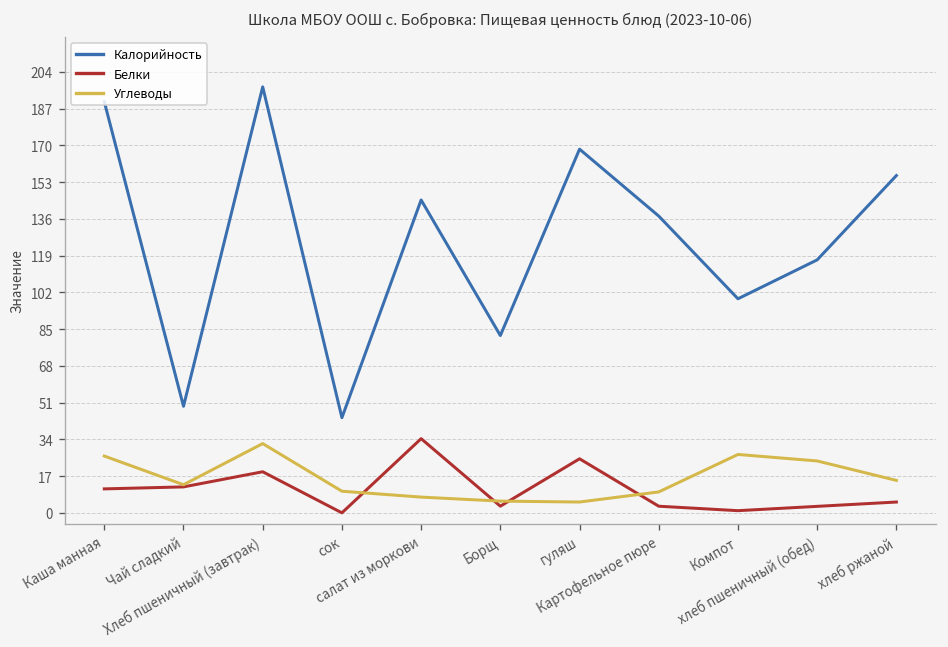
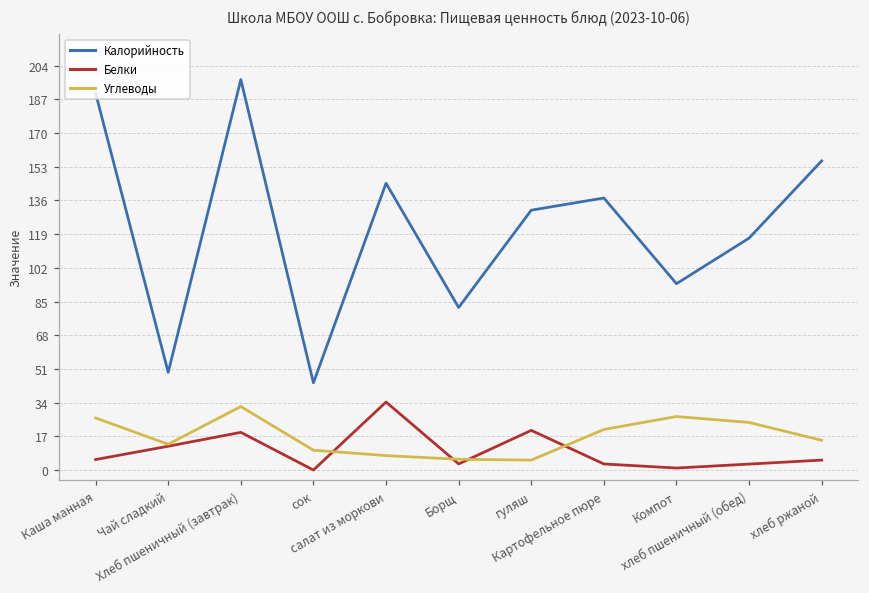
  {
    "Калорийность": {
      "Чай сладкий": 49,
      "Хлеб пшеничный (завтрак)": 197,
      "сок": 44,
      "салат из моркови": 145,
      "Борщ": 82,
-     "гуляш": 168,
+     "гуляш": 131,
      "Картофельное пюре": 137,
-     "Компот": 99,
+     "Компот": 94,
      "хлеб пшеничный (обед)": 117,
      "хлеб ржаной": 156
    },
    "Белки": {
-     "Каша манная": 11,
+     "Каша манная": 5,
      "Хлеб пшеничный (завтрак)": 19,
      "сок": 0,
      "салат из моркови": 34,
      "Борщ": 3,
-     "гуляш": 25,
+     "гуляш": 20,
      "Картофельное пюре": 3,
      "Компот": 1,
      "хлеб пшеничный (обед)": 3,
      "хлеб ржаной": 5
    },
    "Углеводы": {
      "Каша манная": 26,
      "Хлеб пшеничный (завтрак)": 32,
      "сок": 10,
      "салат из моркови": 7,
      "Борщ": 5,
      "гуляш": 5,
-     "Картофельное пюре": 10,
+     "Картофельное пюре": 20,
      "Компот": 27,
      "хлеб пшеничный (обед)": 24,
      "хлеб ржаной": 15
    }
  }
